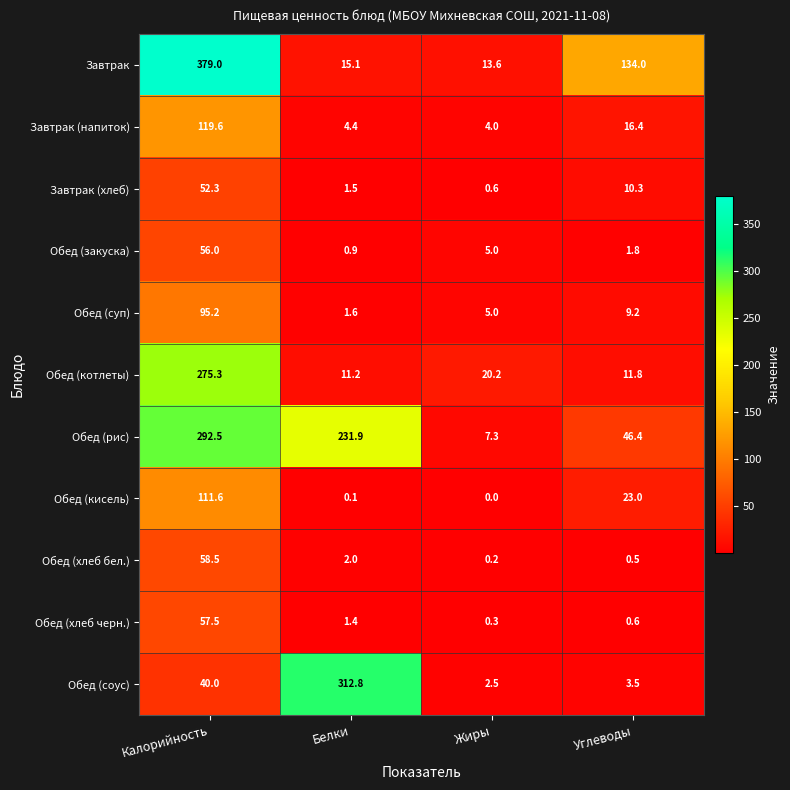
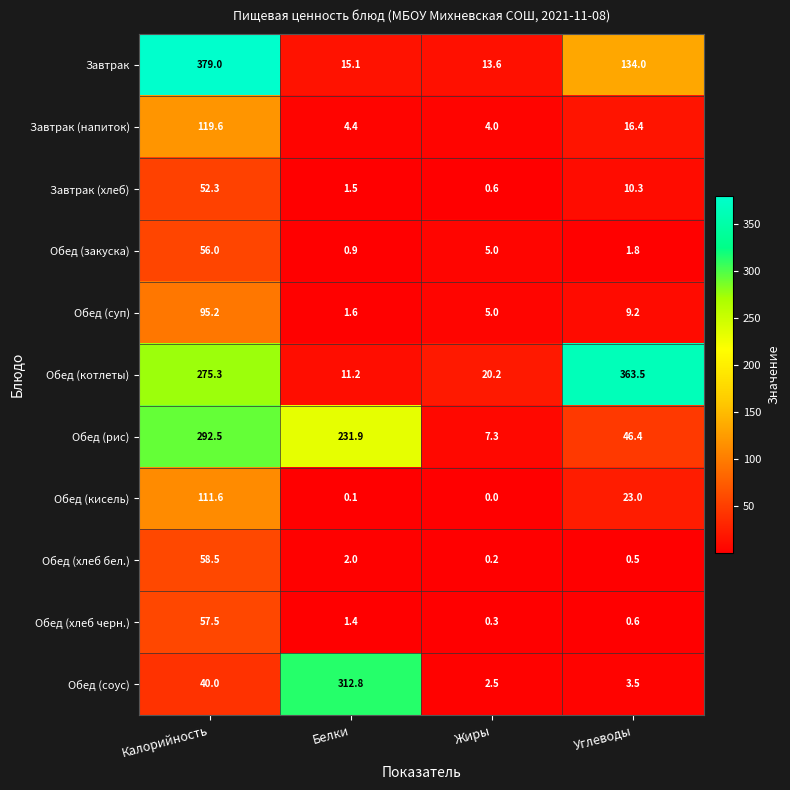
  {
    "Завтрак": {
      "Калорийность": 379.0,
      "Белки": 15.1,
      "Жиры": 13.6,
      "Углеводы": 134.0
    },
    "Завтрак (напиток)": {
      "Калорийность": 119.6,
      "Белки": 4.4,
      "Жиры": 4.0,
      "Углеводы": 16.4
    },
    "Завтрак (хлеб)": {
      "Калорийность": 52.3,
      "Белки": 1.5,
      "Жиры": 0.6,
      "Углеводы": 10.3
    },
    "Обед (закуска)": {
      "Калорийность": 56.0,
      "Белки": 0.9,
      "Жиры": 5.0,
      "Углеводы": 1.8
    },
    "Обед (суп)": {
      "Калорийность": 95.2,
      "Белки": 1.6,
      "Жиры": 5.0,
      "Углеводы": 9.2
    },
    "Обед (котлеты)": {
      "Калорийность": 275.3,
      "Белки": 11.2,
      "Жиры": 20.2,
-     "Углеводы": 11.8
+     "Углеводы": 363.5
    },
    "Обед (рис)": {
      "Калорийность": 292.5,
      "Белки": 231.9,
      "Жиры": 7.3,
      "Углеводы": 46.4
    },
    "Обед (кисель)": {
      "Калорийность": 111.6,
      "Белки": 0.1,
      "Жиры": 0.0,
      "Углеводы": 23.0
    },
    "Обед (хлеб бел.)": {
      "Калорийность": 58.5,
      "Белки": 2.0,
      "Жиры": 0.2,
      "Углеводы": 0.5
    },
    "Обед (хлеб черн.)": {
      "Калорийность": 57.5,
      "Белки": 1.4,
      "Жиры": 0.3,
      "Углеводы": 0.6
    },
    "Обед (соус)": {
      "Калорийность": 40.0,
      "Белки": 312.8,
      "Жиры": 2.5,
      "Углеводы": 3.5
    }
  }
